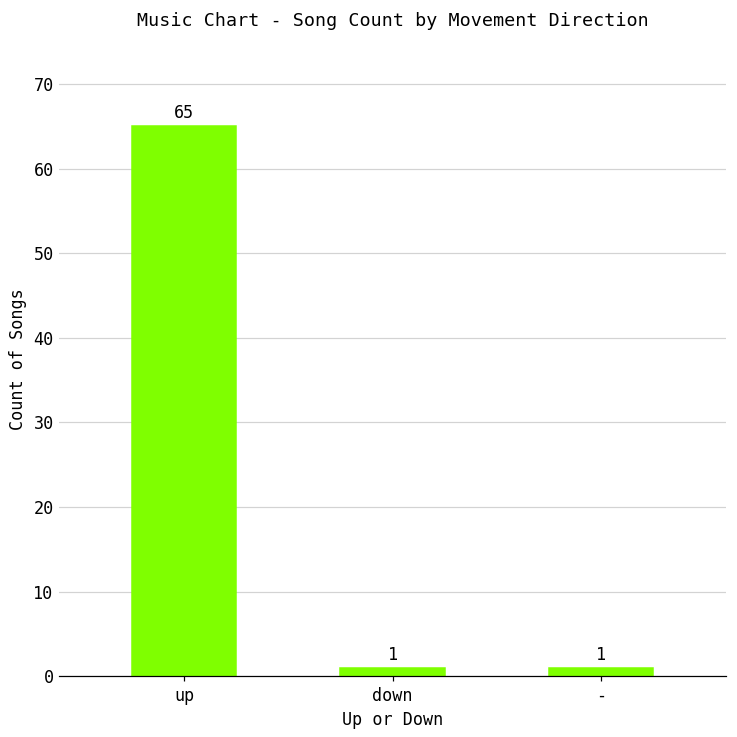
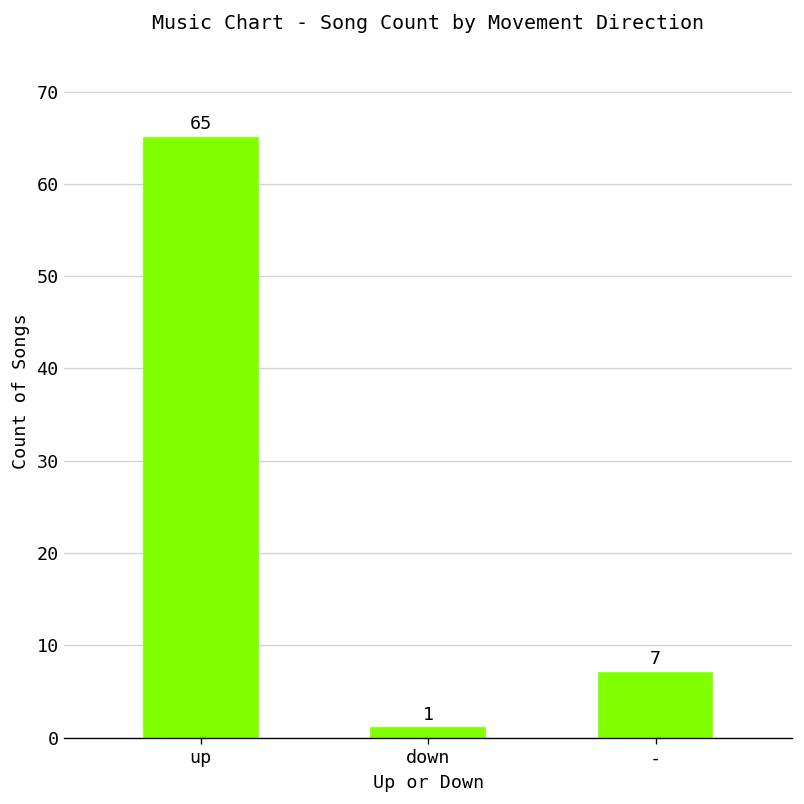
  {
    "up": 65,
    "down": 1,
-   "-": 1
+   "-": 7
  }
